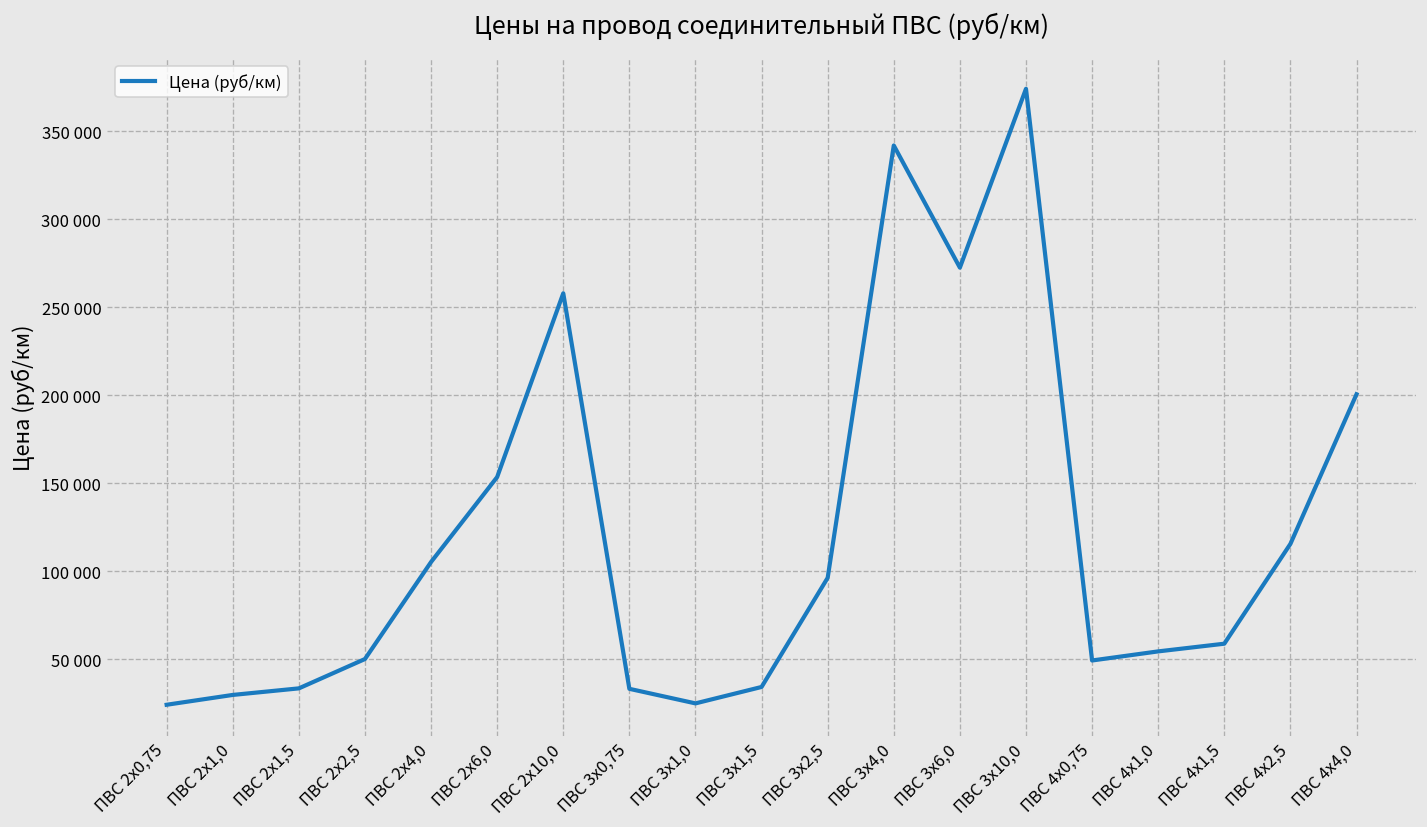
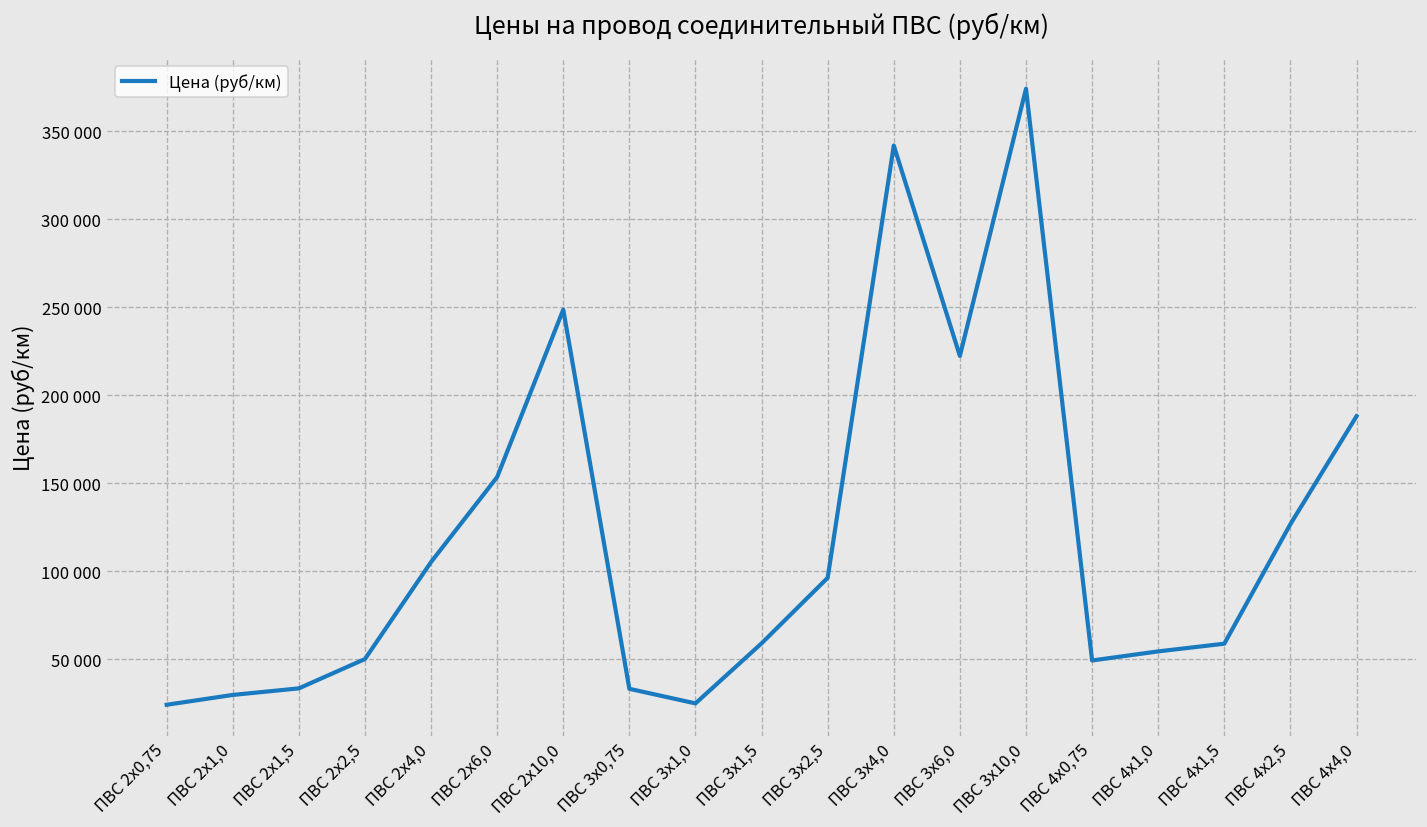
  {
    "ПВС 2х0,75": 24000,
    "ПВС 2х1,0": 30000,
    "ПВС 2х1,5": 34000,
    "ПВС 2х2,5": 50000,
    "ПВС 2х4,0": 105000,
    "ПВС 2х6,0": 154000,
-   "ПВС 2х10,0": 258000,
+   "ПВС 2х10,0": 249000,
    "ПВС 3х0,75": 33000,
    "ПВС 3х1,0": 25000,
-   "ПВС 3х1,5": 34000,
+   "ПВС 3х1,5": 59000,
    "ПВС 3х2,5": 96000,
    "ПВС 3х4,0": 342000,
-   "ПВС 3х6,0": 272000,
+   "ПВС 3х6,0": 222000,
    "ПВС 3х10,0": 374000,
    "ПВС 4х0,75": 49000,
    "ПВС 4х1,0": 55000,
    "ПВС 4х1,5": 59000,
-   "ПВС 4х2,5": 116000,
-   "ПВС 4х4,0": 201000
+   "ПВС 4х2,5": 127000,
+   "ПВС 4х4,0": 188000
  }
